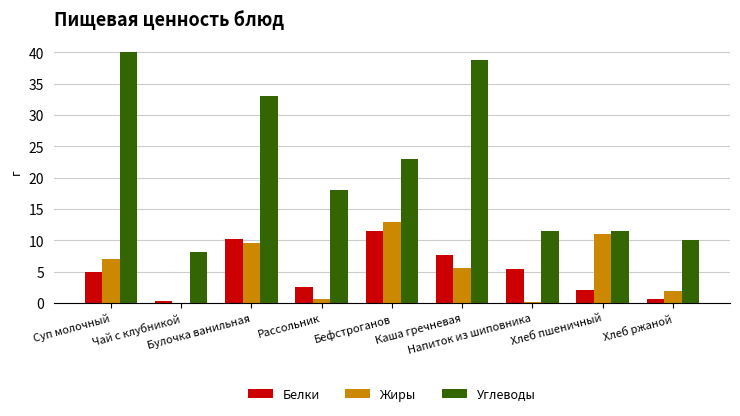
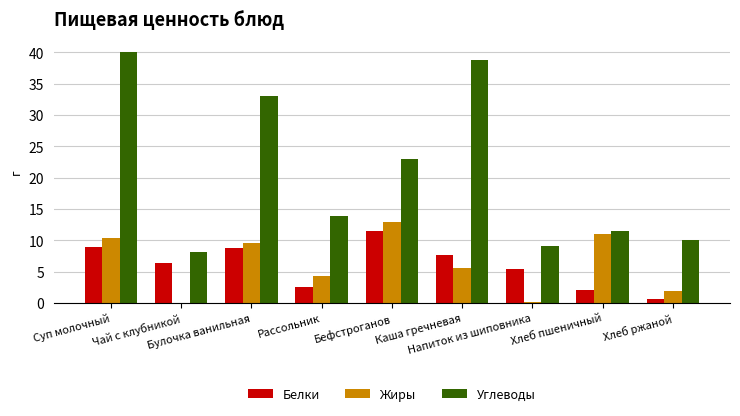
  {
    "Белки": {
-     "Суп молочный": 5,
-     "Чай с клубникой": 0,
-     "Булочка ванильная": 10,
+     "Суп молочный": 9,
+     "Чай с клубникой": 6,
+     "Булочка ванильная": 9,
      "Рассольник": 2,
      "Бефстроганов": 12,
      "Каша гречневая": 8,
      "Напиток из шиповника": 5,
      "Хлеб пшеничный": 2,
      "Хлеб ржаной": 1
    },
    "Жиры": {
-     "Суп молочный": 7,
+     "Суп молочный": 10,
      "Булочка ванильная": 10,
-     "Рассольник": 1,
+     "Рассольник": 4,
      "Бефстроганов": 13,
      "Каша гречневая": 6,
      "Хлеб пшеничный": 11,
      "Хлеб ржаной": 2
    },
    "Углеводы": {
      "Суп молочный": 40,
      "Чай с клубникой": 8,
      "Булочка ванильная": 33,
-     "Рассольник": 18,
+     "Рассольник": 14,
      "Бефстроганов": 23,
      "Каша гречневая": 39,
-     "Напиток из шиповника": 11,
+     "Напиток из шиповника": 9,
      "Хлеб пшеничный": 11,
      "Хлеб ржаной": 10
    }
  }
